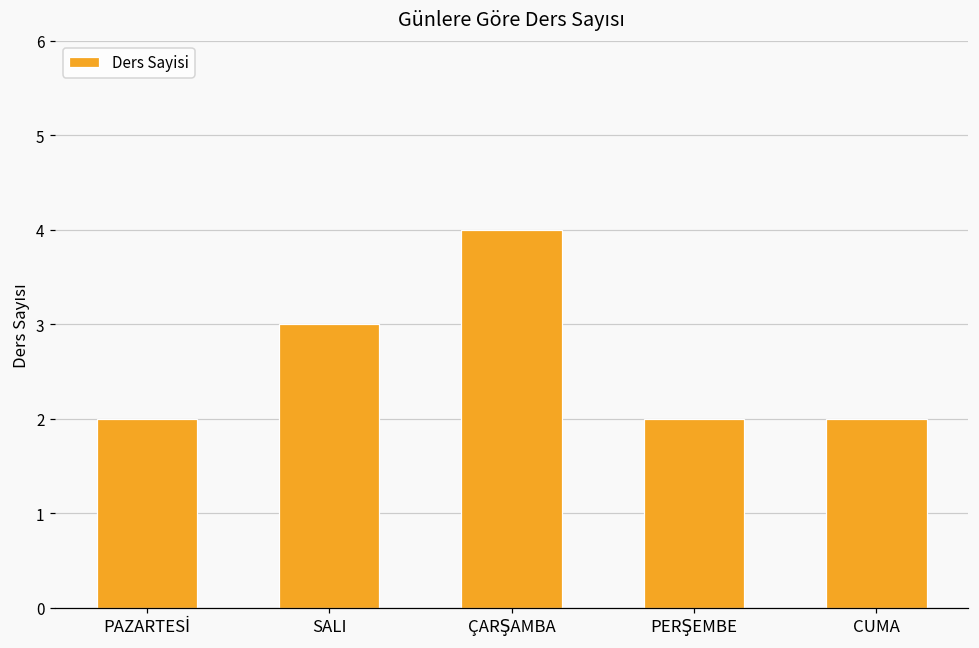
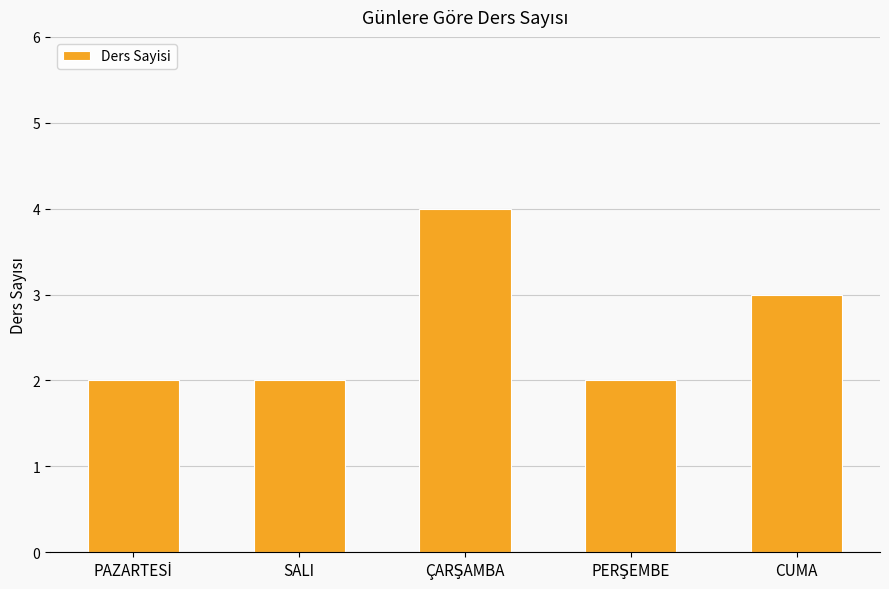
  {
    "PAZARTESİ": 2,
-   "SALI": 3,
+   "SALI": 2,
    "ÇARŞAMBA": 4,
    "PERŞEMBE": 2,
-   "CUMA": 2
+   "CUMA": 3
  }
